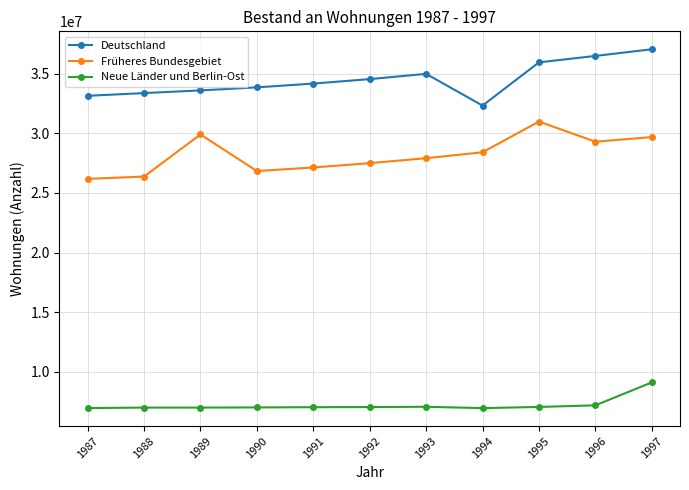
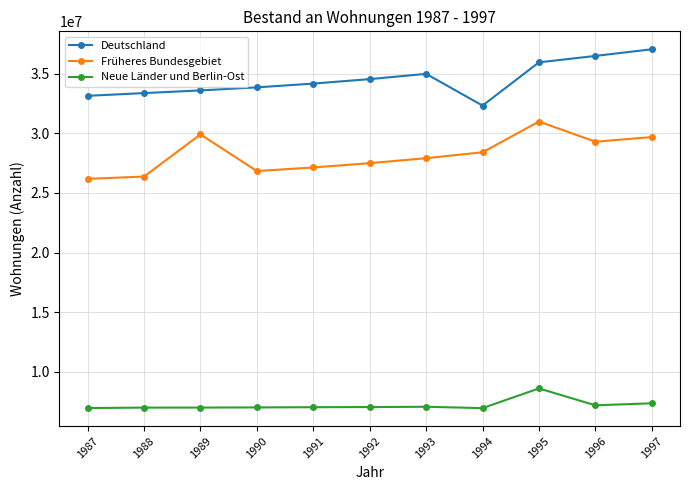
  {
    "Deutschland": {
      "1987": 33100000,
      "1988": 33400000,
      "1989": 33600000,
      "1990": 33900000,
      "1991": 34200000,
      "1992": 34500000,
      "1993": 35000000,
      "1994": 32300000,
      "1995": 36000000,
      "1996": 36500000,
      "1997": 37100000
    },
    "Früheres Bundesgebiet": {
      "1987": 26200000,
      "1988": 26400000,
      "1989": 29900000,
      "1990": 26800000,
      "1991": 27100000,
      "1992": 27500000,
      "1993": 27900000,
      "1994": 28400000,
      "1995": 31000000,
      "1996": 29300000,
      "1997": 29700000
    },
    "Neue Länder und Berlin-Ost": {
      "1987": 7000000,
      "1988": 7000000,
      "1989": 7000000,
      "1990": 7000000,
      "1991": 7000000,
      "1992": 7000000,
      "1993": 7100000,
      "1994": 7000000,
-     "1995": 7100000,
+     "1995": 8600000,
      "1996": 7200000,
-     "1997": 9100000
+     "1997": 7400000
    }
  }
